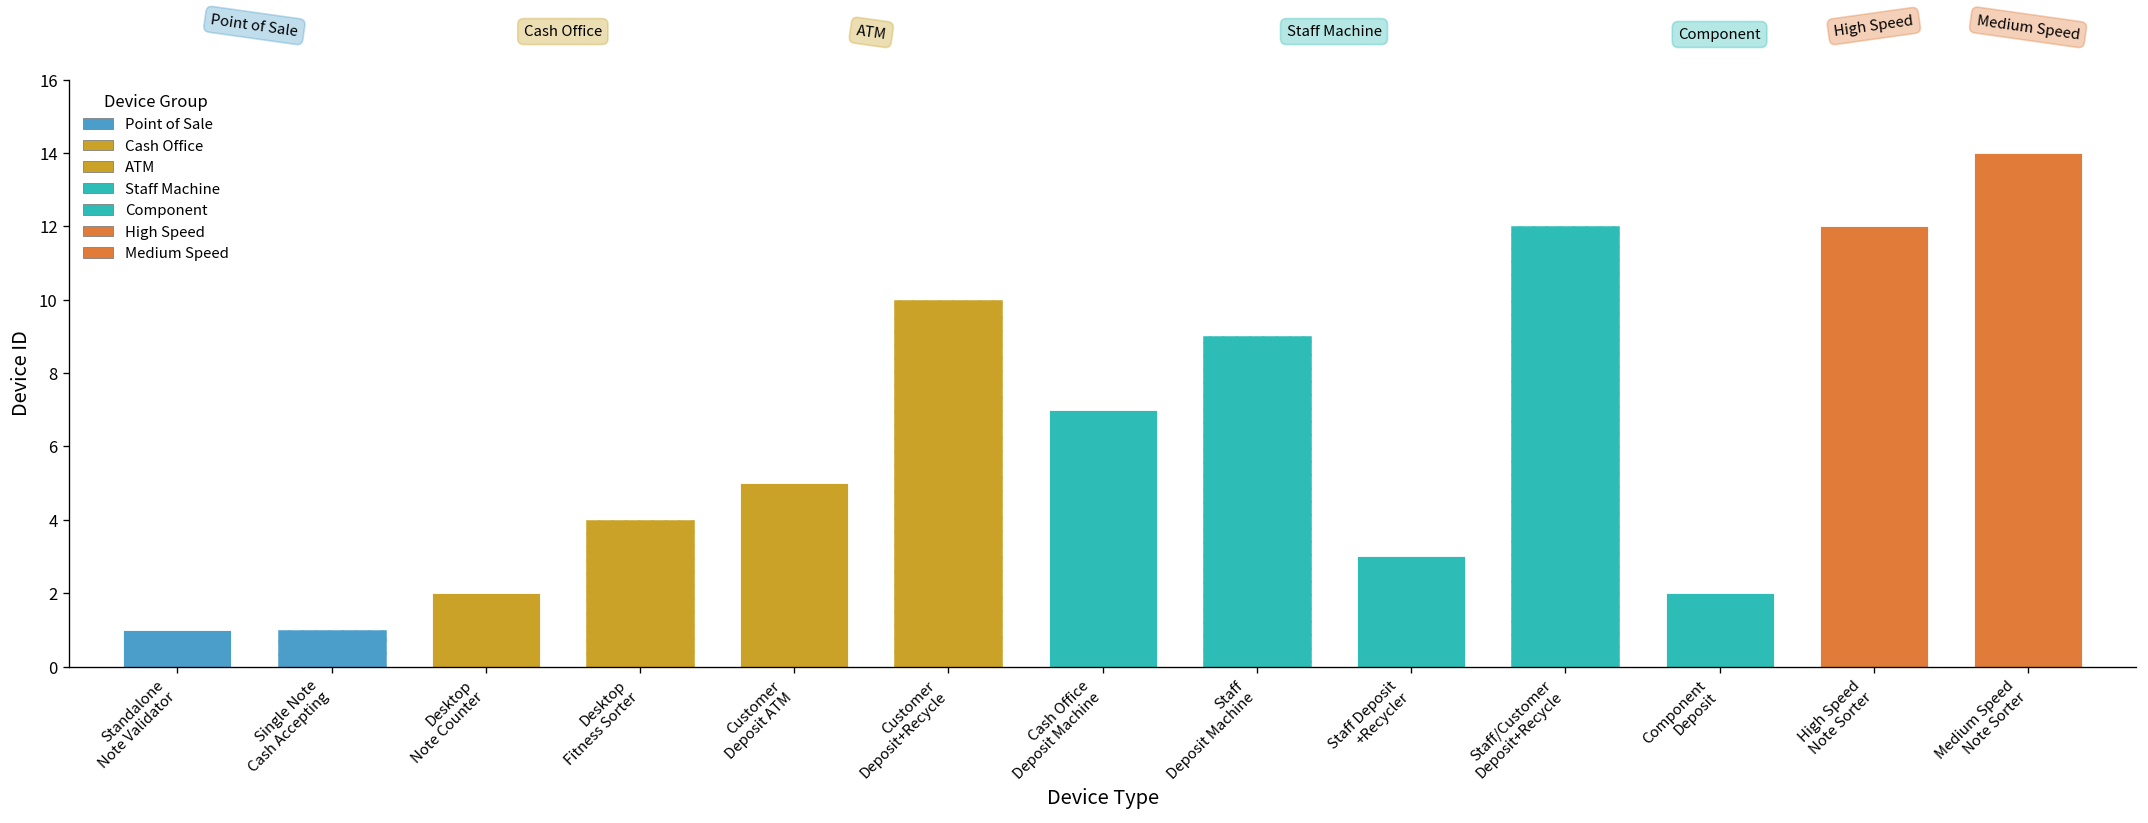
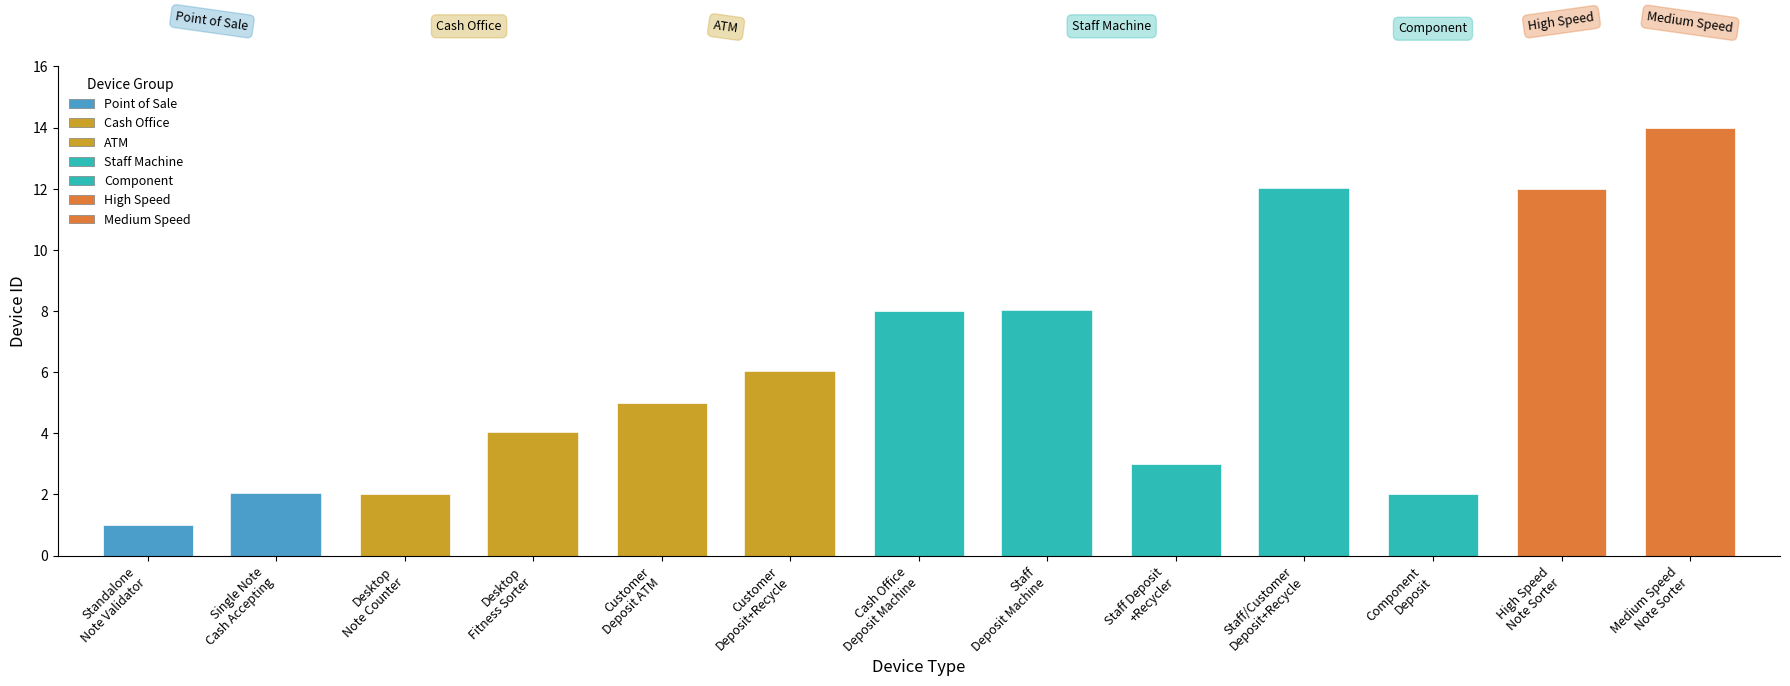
  {
    "Standalone Note Validator": 1,
-   "Single Note Cash Accepting": 1,
+   "Single Note Cash Accepting": 2,
    "Desktop Note Counter": 2,
    "Desktop Fitness Sorter": 4,
    "Customer Deposit ATM": 5,
-   "Customer Deposit+Recycle": 10,
-   "Cash Office Deposit Machine": 7,
-   "Staff Deposit Machine": 9,
+   "Customer Deposit+Recycle": 6,
+   "Cash Office Deposit Machine": 8,
+   "Staff Deposit Machine": 8,
    "Staff Deposit +Recycler": 3,
    "Staff/Customer Deposit+Recycle": 12,
    "Component Deposit": 2,
    "High Speed Note Sorter": 12,
    "Medium Speed Note Sorter": 14
  }
